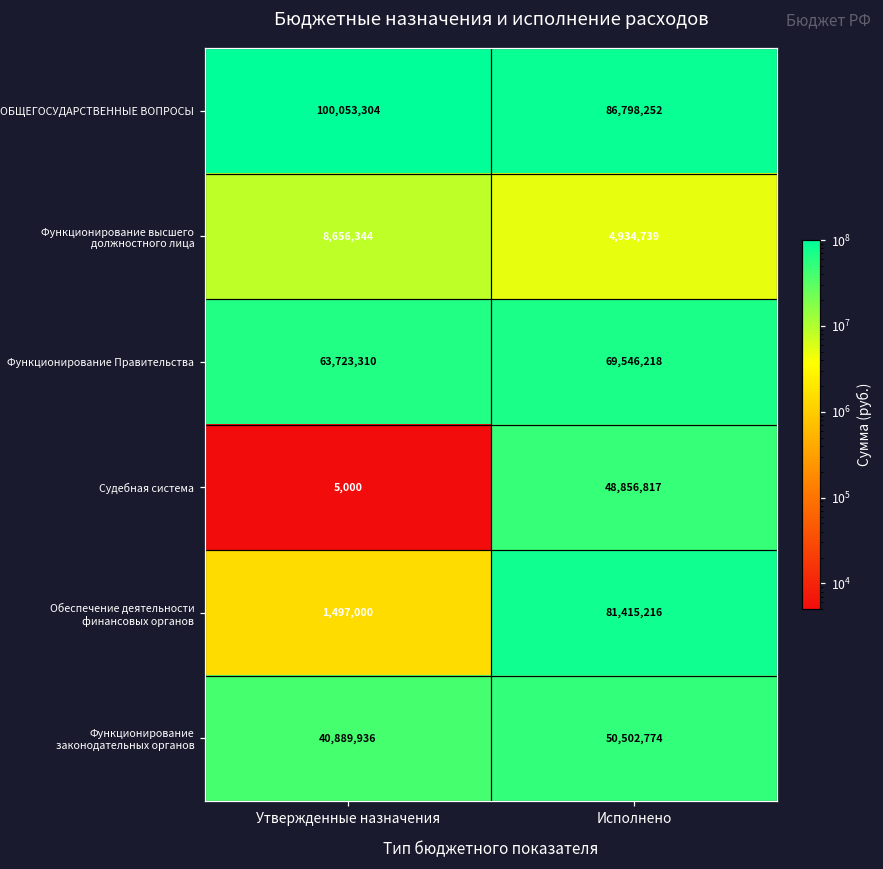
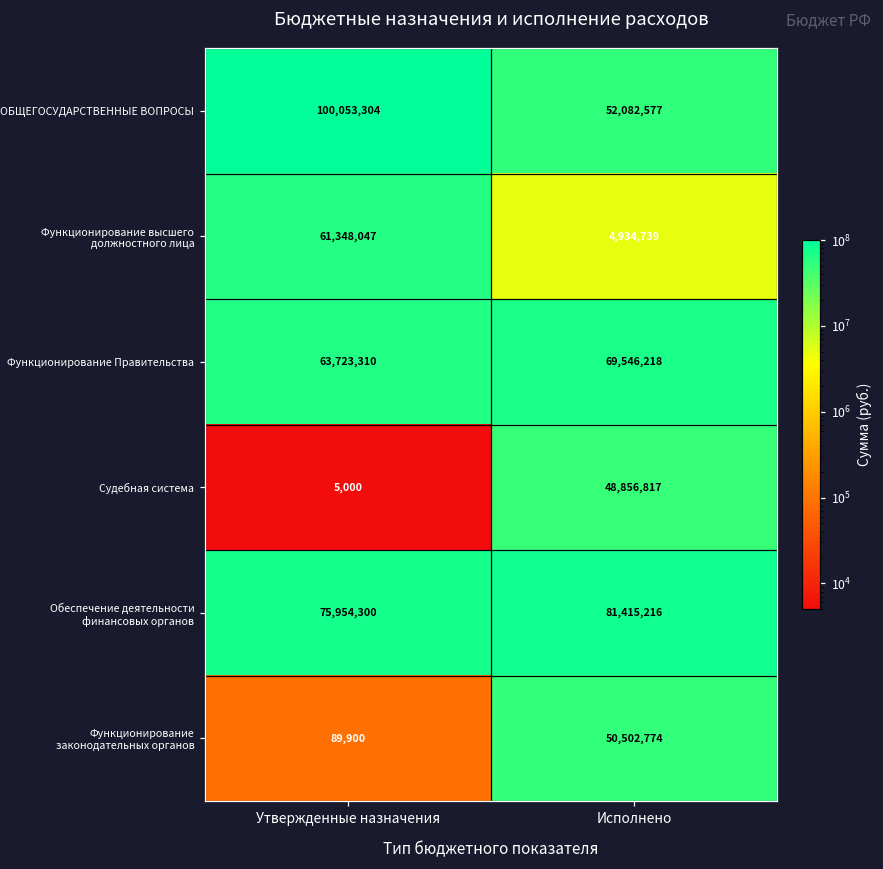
  {
    "ОБЩЕГОСУДАРСТВЕННЫЕ ВОПРОСЫ": {
      "Утвержденные назначения": "100,053,304",
-     "Исполнено": "86,798,252"
+     "Исполнено": "52,082,577"
    },
    "Функционирование высшего должностного лица": {
-     "Утвержденные назначения": "8,656,344",
+     "Утвержденные назначения": "61,348,047",
      "Исполнено": "4,934,739"
    },
    "Функционирование Правительства": {
      "Утвержденные назначения": "63,723,310",
      "Исполнено": "69,546,218"
    },
    "Судебная система": {
      "Утвержденные назначения": "5,000",
      "Исполнено": "48,856,817"
    },
    "Обеспечение деятельности финансовых органов": {
-     "Утвержденные назначения": "1,497,000",
+     "Утвержденные назначения": "75,954,300",
      "Исполнено": "81,415,216"
    },
    "Функционирование законодательных органов": {
-     "Утвержденные назначения": "40,889,936",
+     "Утвержденные назначения": "89,900",
      "Исполнено": "50,502,774"
    }
  }
